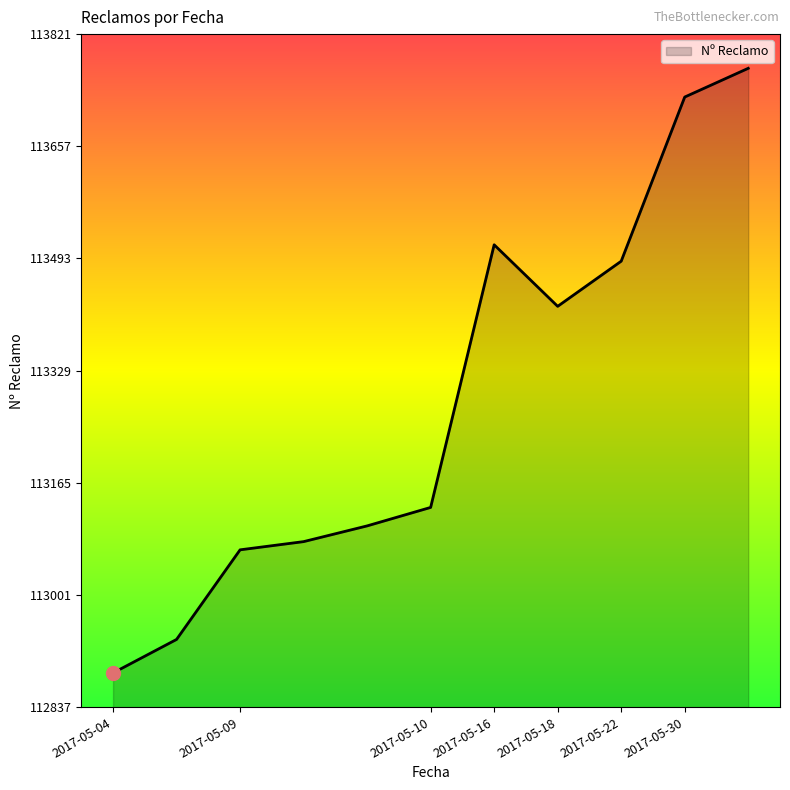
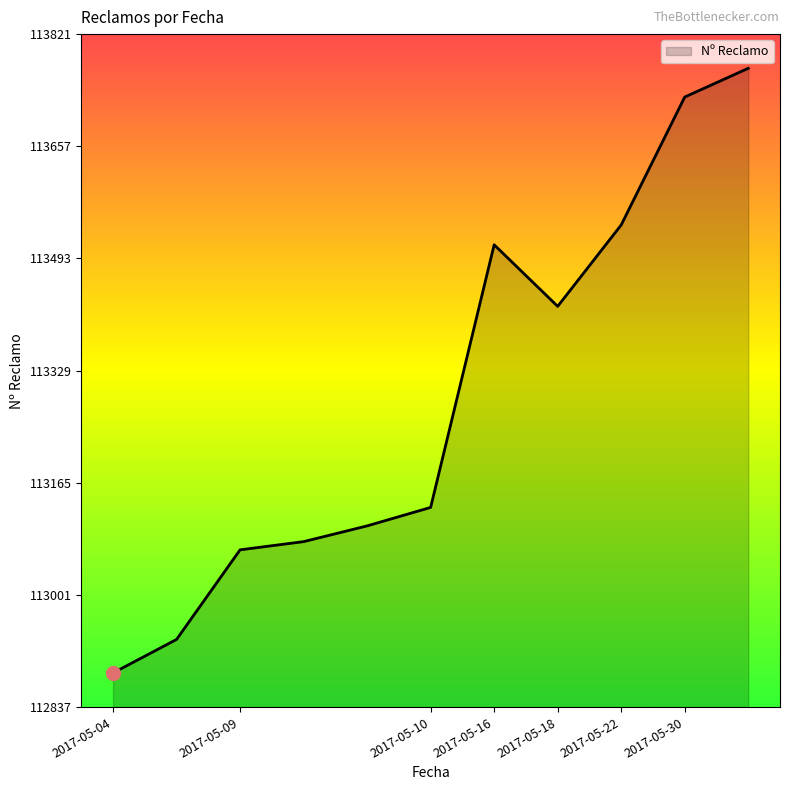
  {
    "Nº Reclamo": {
      "2017-05-10": 113130,
      "2017-05-16": 113510,
      "2017-05-18": 113420,
-     "2017-05-22": 113490
+     "2017-05-22": 113540
    }
  }
